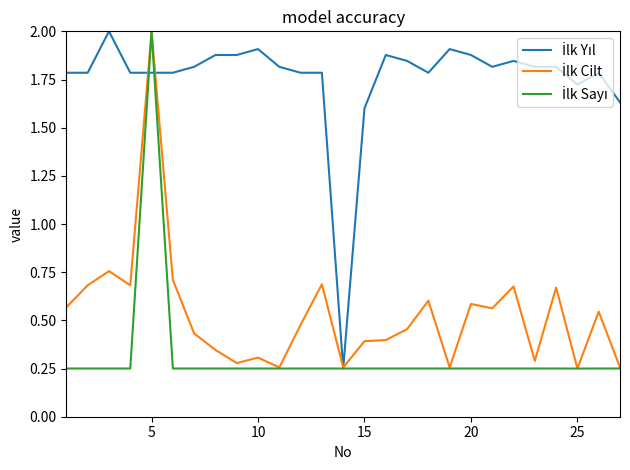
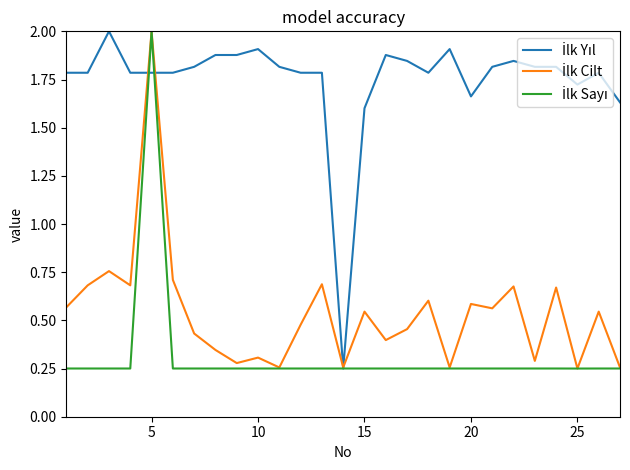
  {
    "İlk Yıl": {
      "5": 1.79,
      "10": 1.91,
      "15": 1.60,
-     "20": 1.88
+     "20": 1.66
    },
    "İlk Cilt": {
      "10": 0.31,
-     "15": 0.39,
+     "15": 0.55,
      "20": 0.59
    },
    "İlk Sayı": {
      "10": 0.25,
      "15": 0.25,
      "20": 0.25
    }
  }
